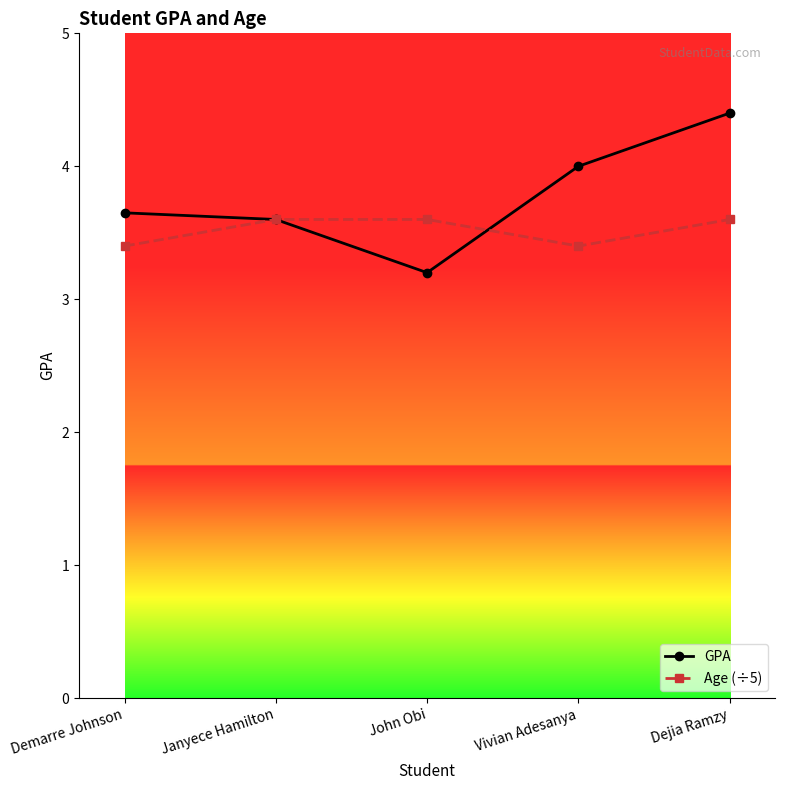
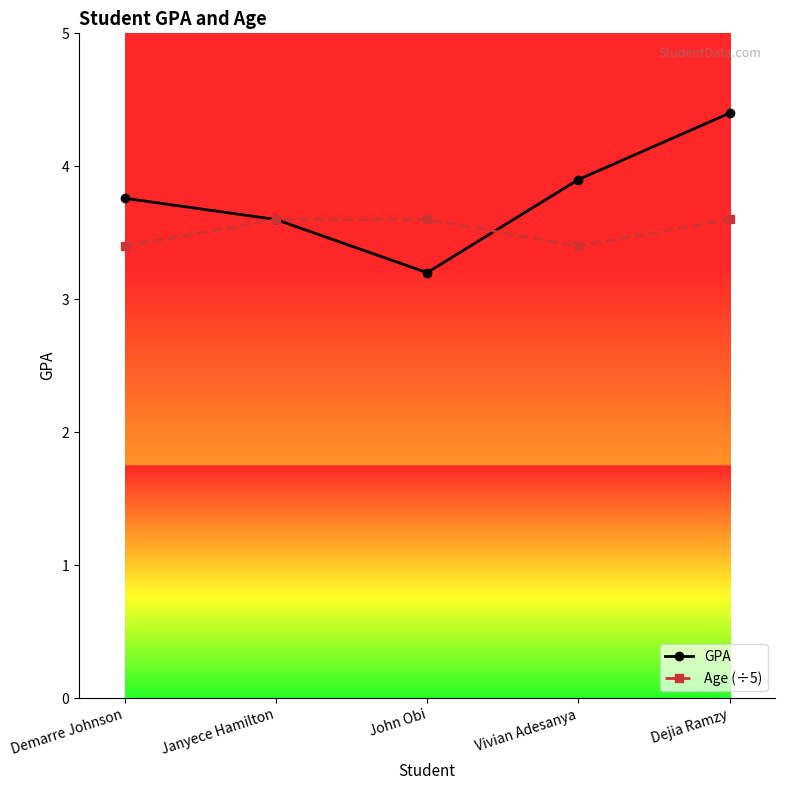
  {
    "GPA": {
-     "Demarre Johnson": 3.65,
+     "Demarre Johnson": 3.76,
      "John Obi": 3.20,
-     "Vivian Adesanya": 4.0,
+     "Vivian Adesanya": 3.9,
      "Dejia Ramzy": 4.40
    },
    "Age (÷5)": {
      "Demarre Johnson": 3.40,
      "John Obi": 3.60,
      "Vivian Adesanya": 3.40,
      "Dejia Ramzy": 3.60
    }
  }
